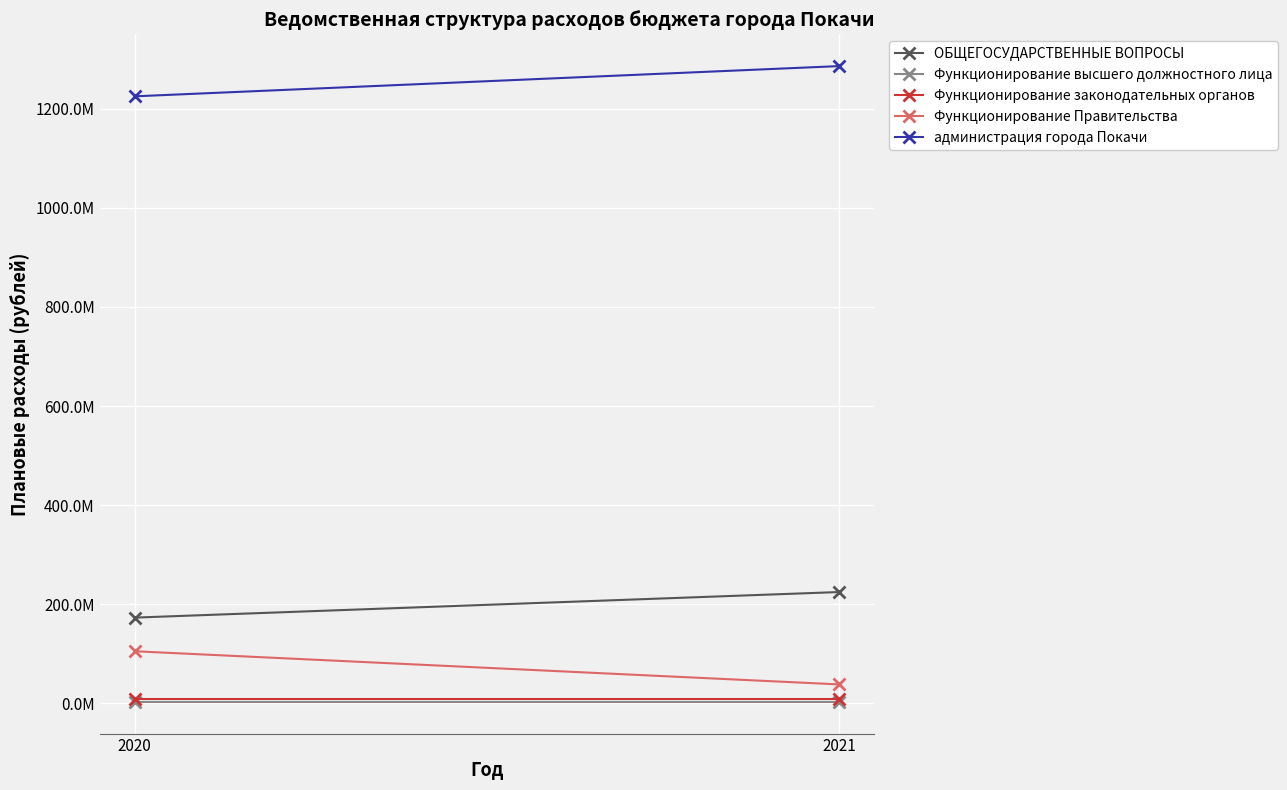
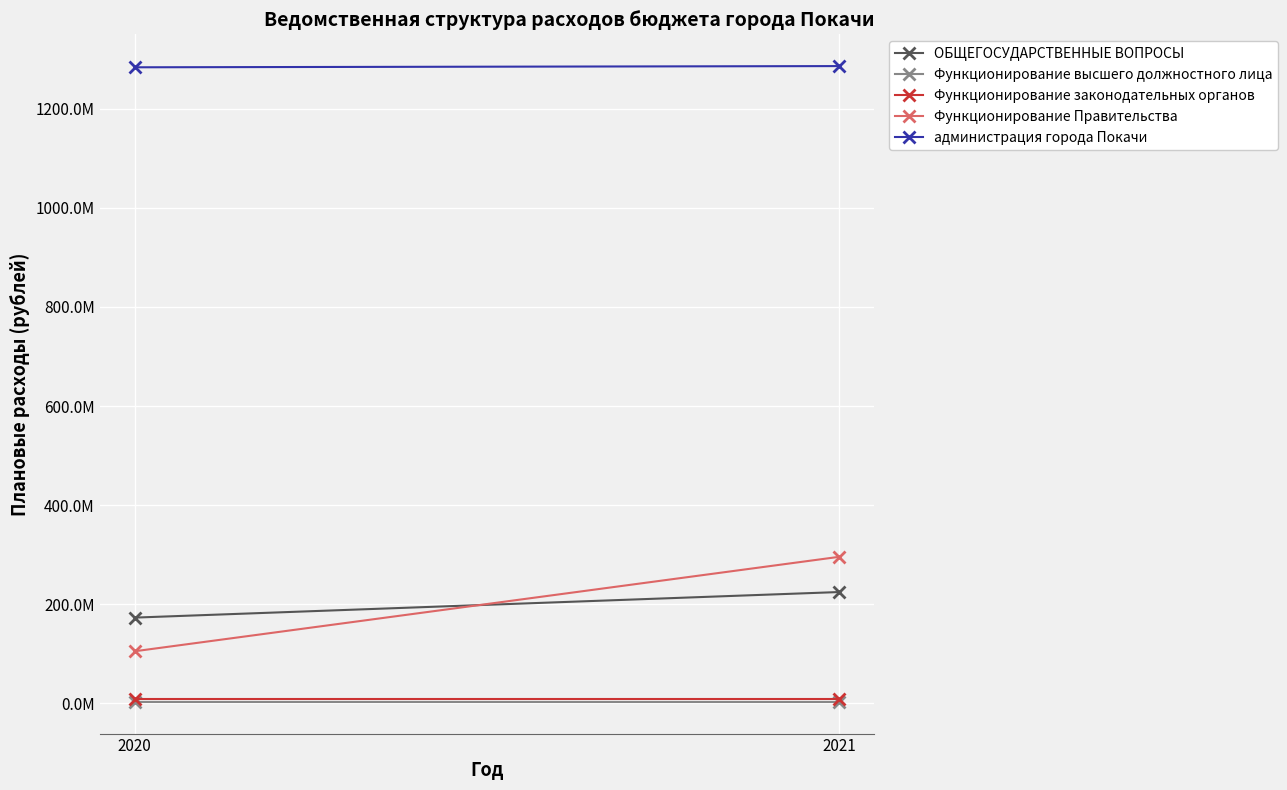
  {
    "ОБЩЕГОСУДАРСТВЕННЫЕ ВОПРОСЫ": {
      "2020": 170000000,
      "2021": 220000000
    },
    "Функционирование высшего должностного лица": {
      "2020": 0,
      "2021": 0
    },
    "Функционирование законодательных органов": {
      "2020": 10000000,
      "2021": 10000000
    },
    "Функционирование Правительства": {
      "2020": 110000000,
-     "2021": 40000000
+     "2021": 300000000
    },
    "администрация города Покачи": {
-     "2020": 1220000000,
+     "2020": 1280000000,
      "2021": 1290000000
    }
  }
